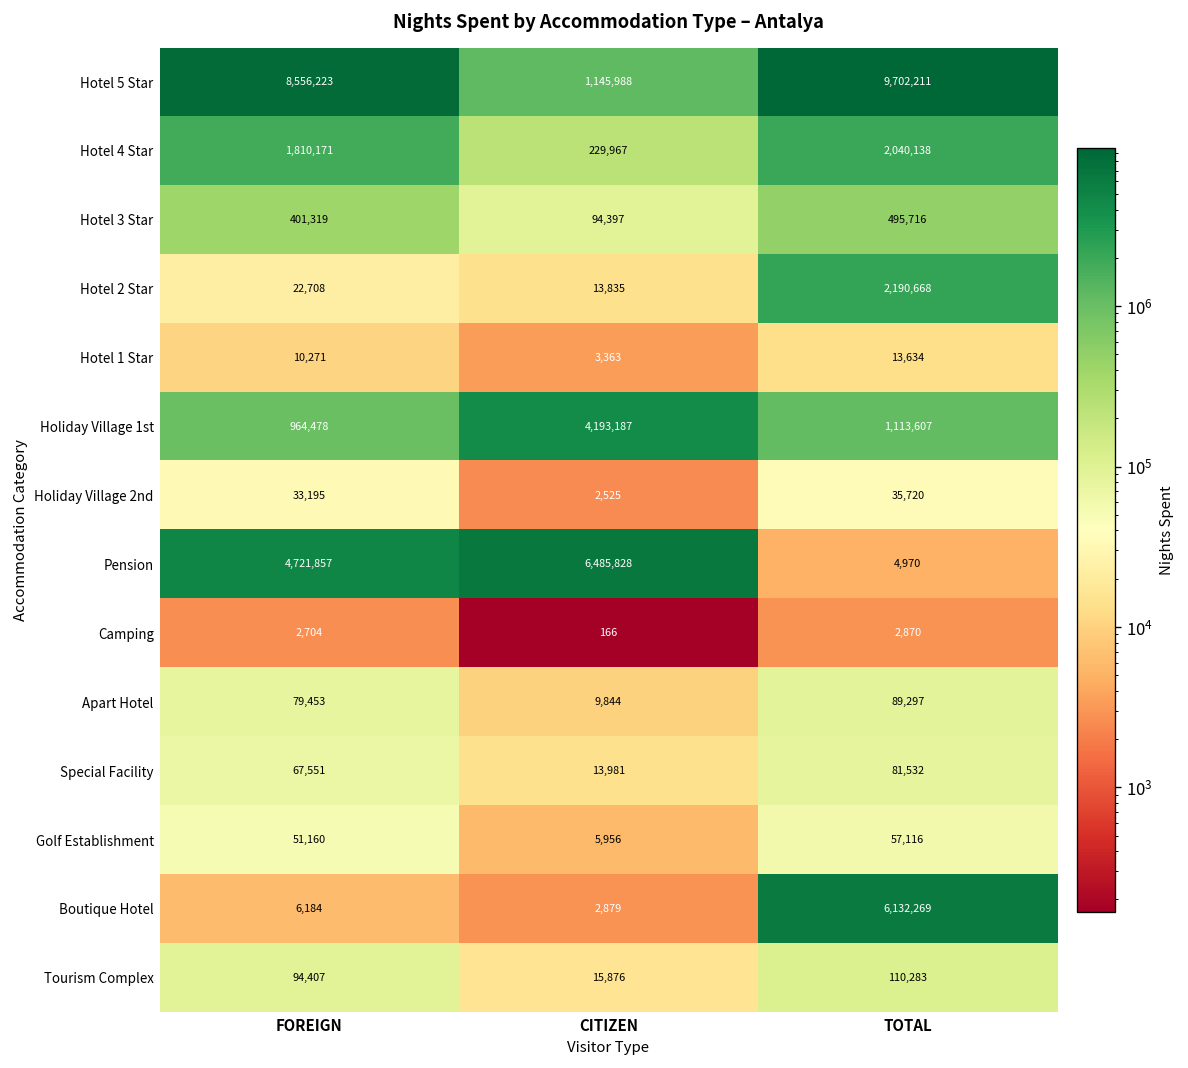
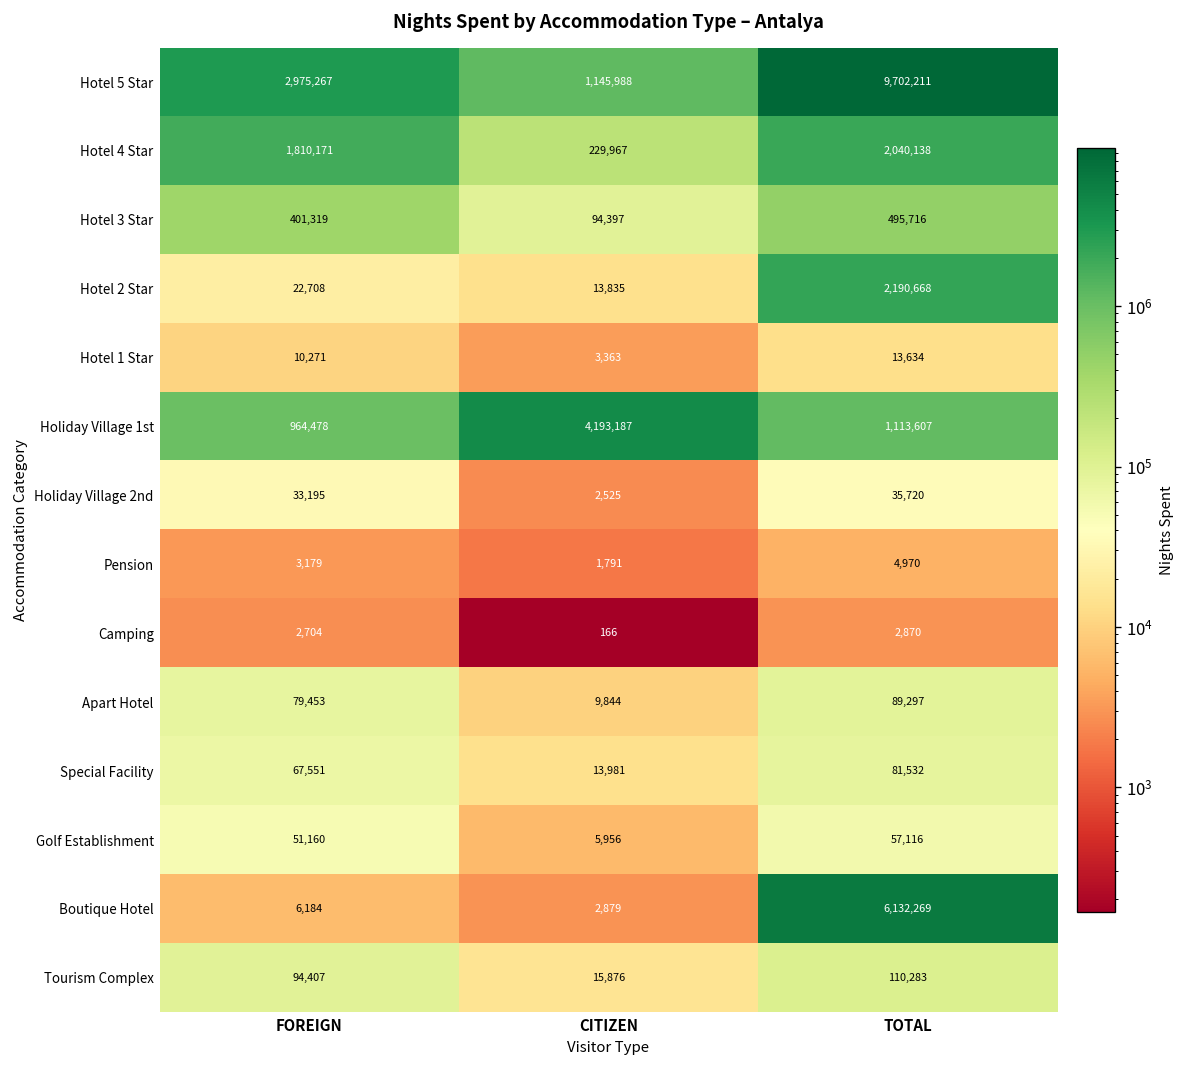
  {
    "Hotel 5 Star": {
-     "FOREIGN": "8,556,223",
+     "FOREIGN": "2,975,267",
      "CITIZEN": "1,145,988",
      "TOTAL": "9,702,211"
    },
    "Hotel 4 Star": {
      "FOREIGN": "1,810,171",
      "CITIZEN": "229,967",
      "TOTAL": "2,040,138"
    },
    "Hotel 3 Star": {
      "FOREIGN": "401,319",
      "CITIZEN": "94,397",
      "TOTAL": "495,716"
    },
    "Hotel 2 Star": {
      "FOREIGN": "22,708",
      "CITIZEN": "13,835",
      "TOTAL": "2,190,668"
    },
    "Hotel 1 Star": {
      "FOREIGN": "10,271",
      "CITIZEN": "3,363",
      "TOTAL": "13,634"
    },
    "Holiday Village 1st": {
      "FOREIGN": "964,478",
      "CITIZEN": "4,193,187",
      "TOTAL": "1,113,607"
    },
    "Holiday Village 2nd": {
      "FOREIGN": "33,195",
      "CITIZEN": "2,525",
      "TOTAL": "35,720"
    },
    "Pension": {
-     "FOREIGN": "4,721,857",
-     "CITIZEN": "6,485,828",
+     "FOREIGN": "3,179",
+     "CITIZEN": "1,791",
      "TOTAL": "4,970"
    },
    "Camping": {
      "FOREIGN": "2,704",
      "CITIZEN": "166",
      "TOTAL": "2,870"
    },
    "Apart Hotel": {
      "FOREIGN": "79,453",
      "CITIZEN": "9,844",
      "TOTAL": "89,297"
    },
    "Special Facility": {
      "FOREIGN": "67,551",
      "CITIZEN": "13,981",
      "TOTAL": "81,532"
    },
    "Golf Establishment": {
      "FOREIGN": "51,160",
      "CITIZEN": "5,956",
      "TOTAL": "57,116"
    },
    "Boutique Hotel": {
      "FOREIGN": "6,184",
      "CITIZEN": "2,879",
      "TOTAL": "6,132,269"
    },
    "Tourism Complex": {
      "FOREIGN": "94,407",
      "CITIZEN": "15,876",
      "TOTAL": "110,283"
    }
  }
